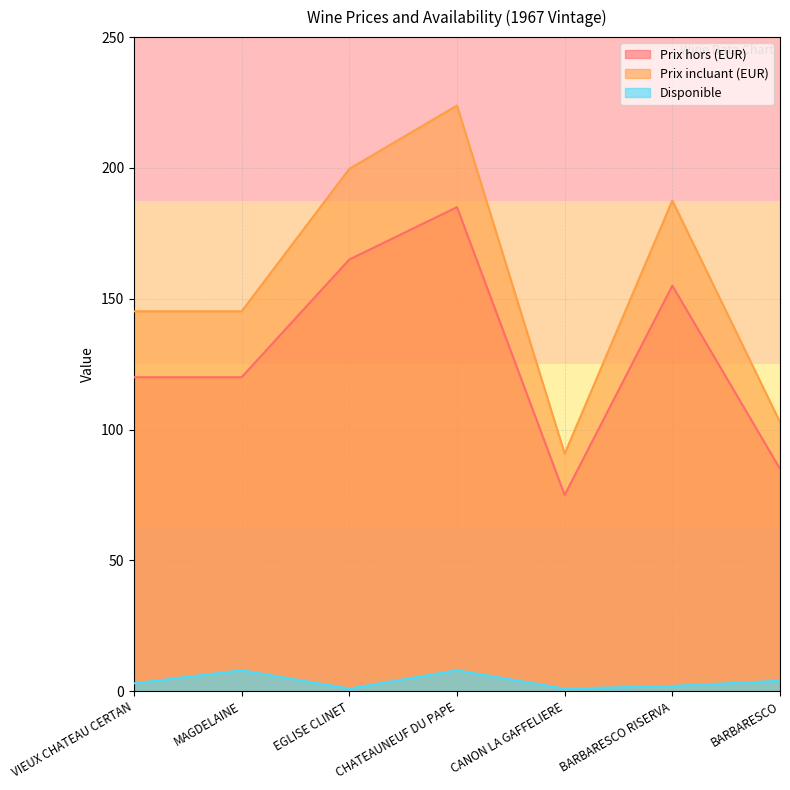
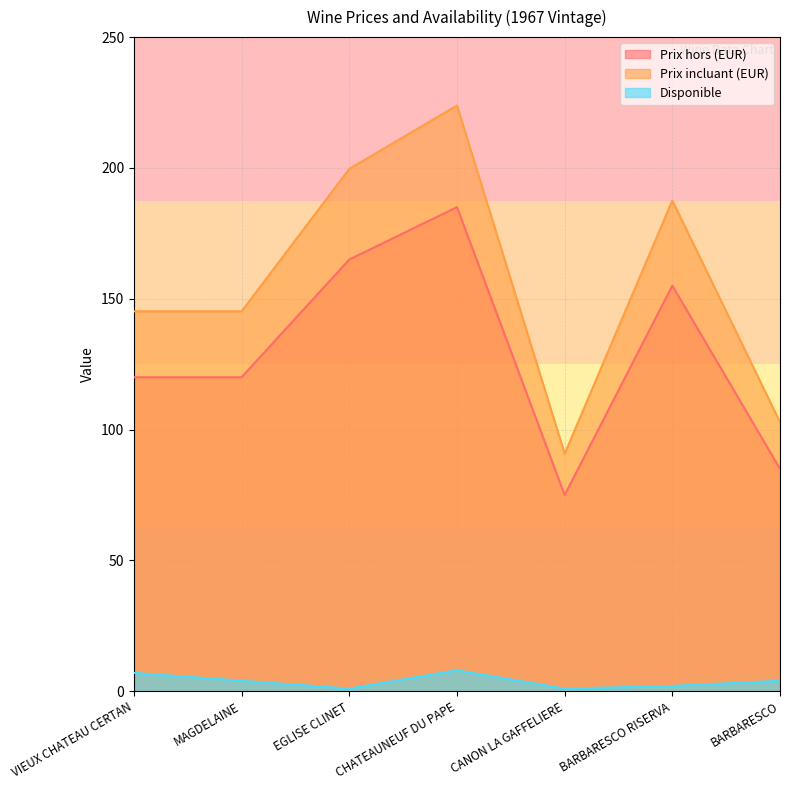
  {
    "Disponible": {
-     "VIEUX CHATEAU CERTAN": 3,
-     "MAGDELAINE": 8,
+     "VIEUX CHATEAU CERTAN": 7,
+     "MAGDELAINE": 4,
      "EGLISE CLINET": 1,
      "CHATEAUNEUF DU PAPE": 8,
      "CANON LA GAFFELIERE": 1,
      "BARBARESCO RISERVA": 2,
      "BARBARESCO": 4
    }
  }
